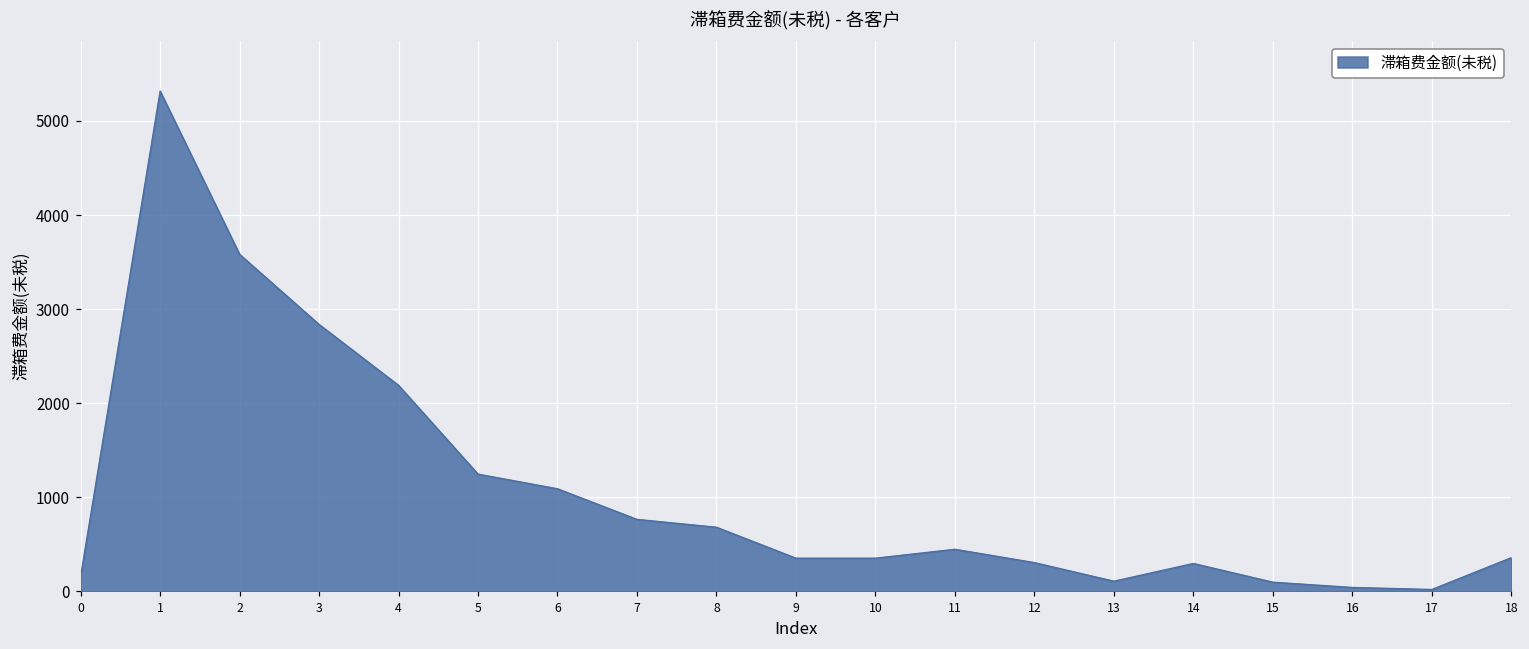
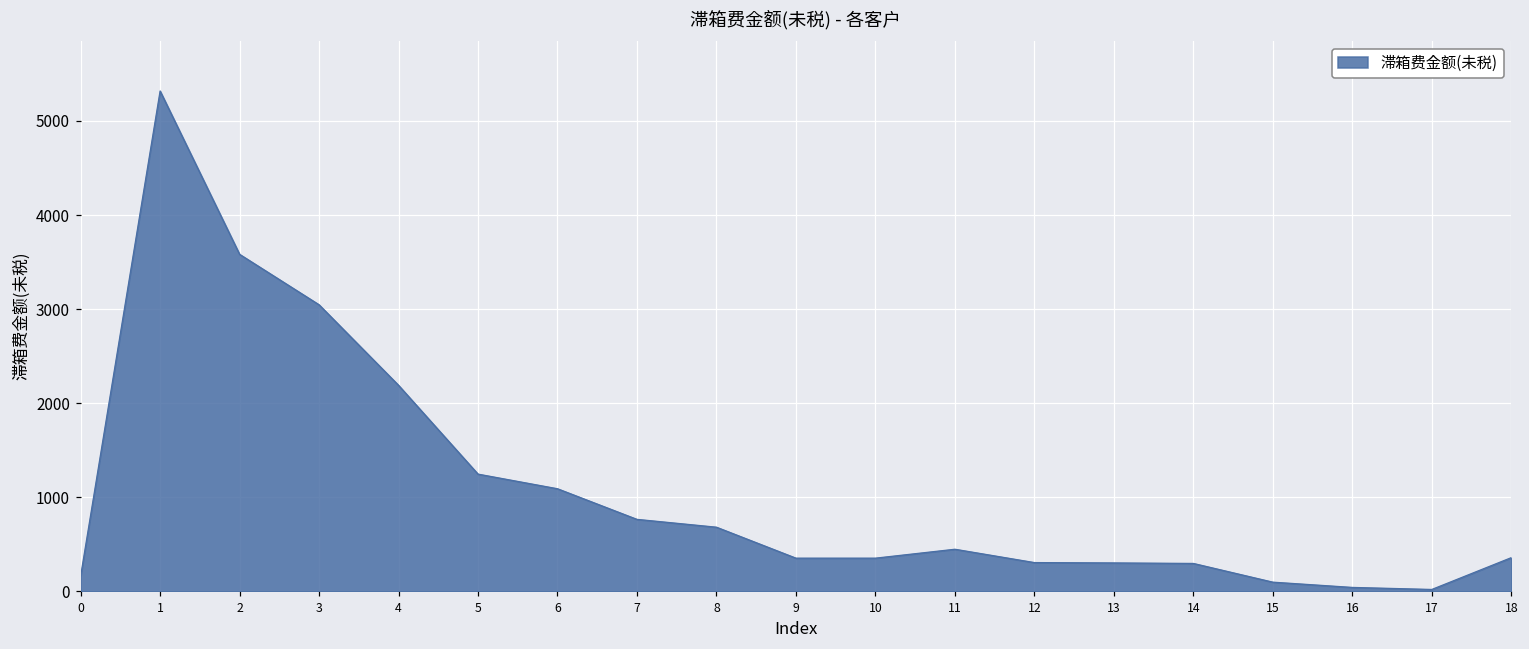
  {
    "0": 200,
    "1": 5300,
    "2": 3600,
-   "3": 2800,
+   "3": 3000,
    "4": 2200,
    "5": 1200,
    "6": 1100,
    "7": 800,
    "8": 700,
    "9": 400,
    "10": 400,
    "11": 400,
    "12": 300,
-   "13": 100,
+   "13": 300,
    "14": 300,
    "15": 100,
    "16": 0,
    "17": 0,
    "18": 400
  }
